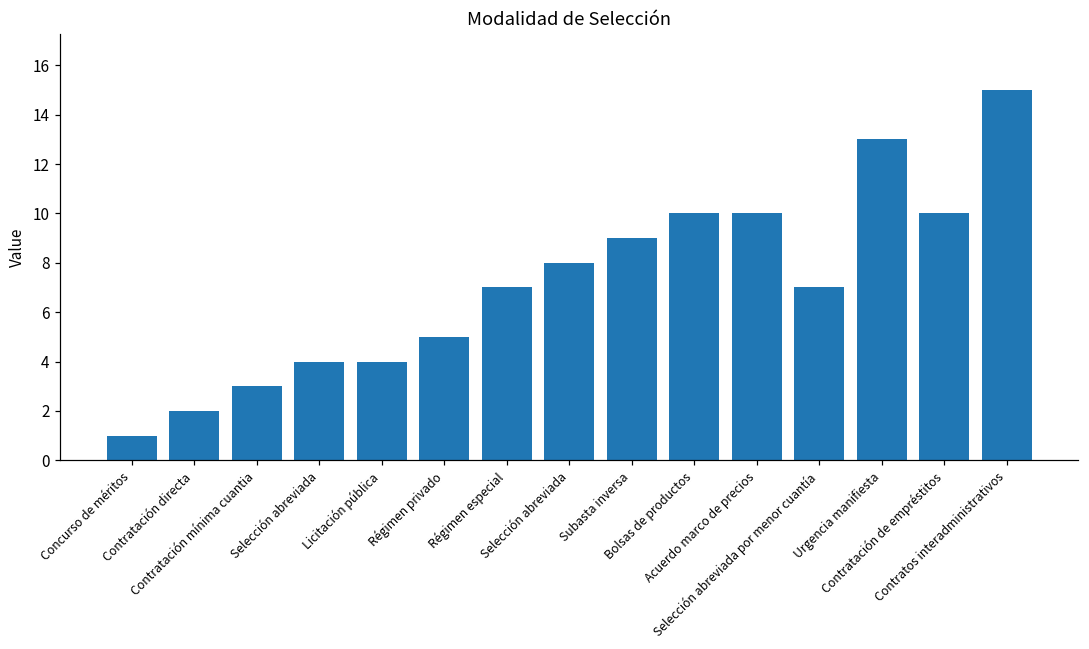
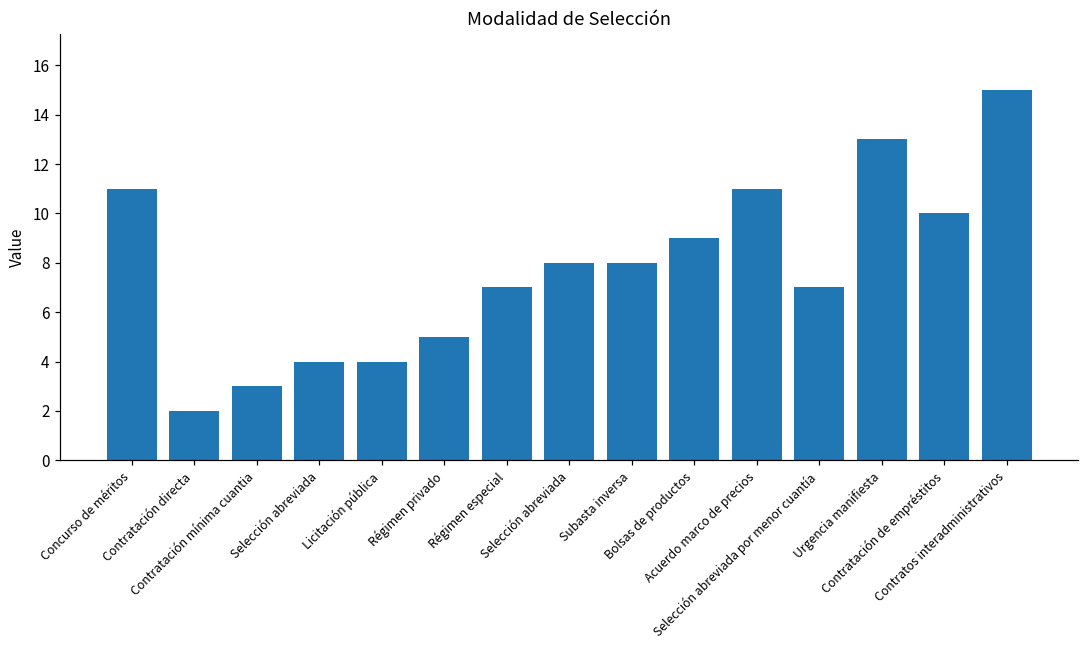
  {
-   "Concurso de méritos": 1,
+   "Concurso de méritos": 11,
    "Contratación directa": 2,
    "Contratación mínima cuantia": 3,
    "Licitación pública": 4,
    "Régimen privado": 5,
    "Régimen especial": 7,
-   "Subasta inversa": 9,
-   "Bolsas de productos": 10,
-   "Acuerdo marco de precios": 10,
+   "Subasta inversa": 8,
+   "Bolsas de productos": 9,
+   "Acuerdo marco de precios": 11,
    "Selección abreviada por menor cuantía": 7,
    "Urgencia manifiesta": 13,
    "Contratación de empréstitos": 10,
    "Contratos interadministrativos": 15
  }
